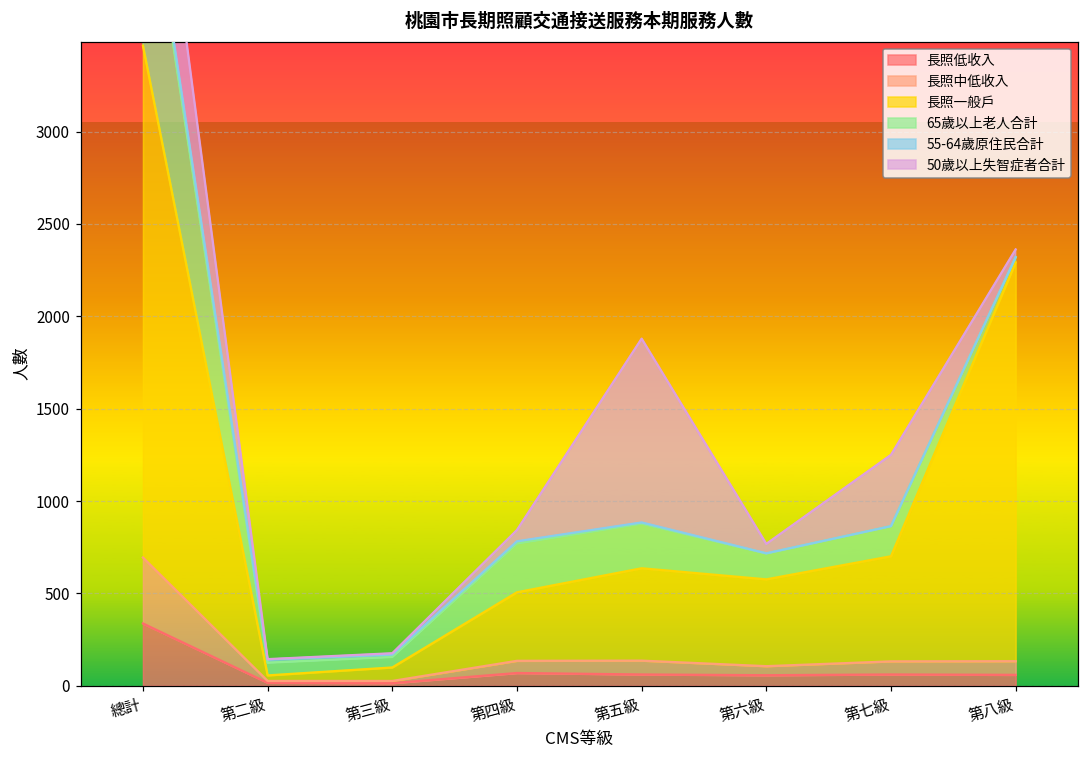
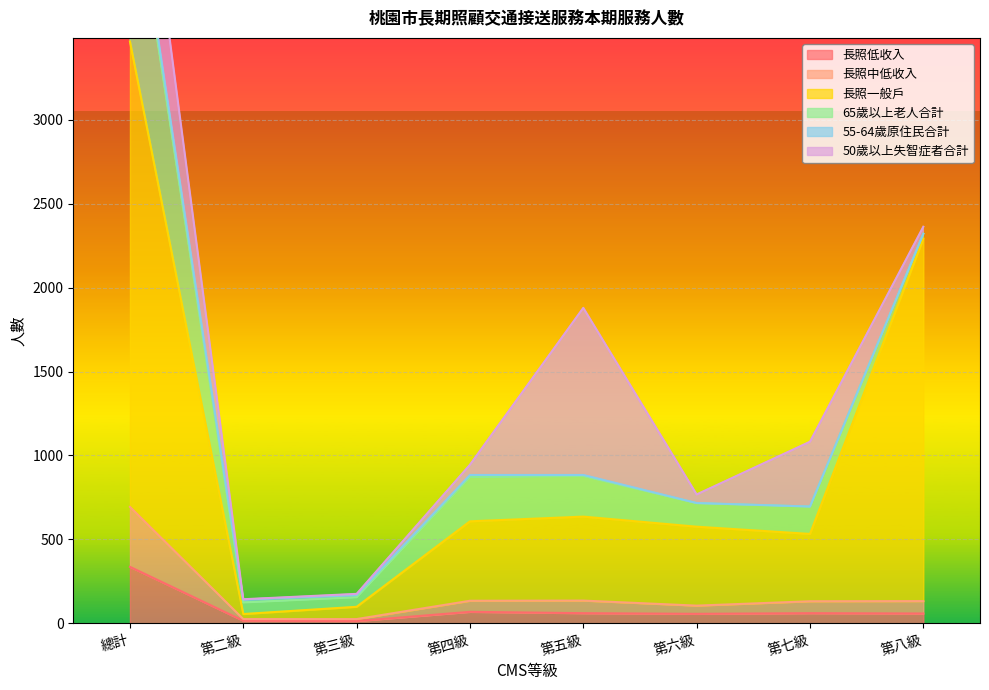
  {
    "長照一般戶": {
      "總計": 2770,
      "第二級": 30,
      "第三級": 70,
-     "第四級": 370,
+     "第四級": 470,
      "第五級": 500,
      "第六級": 470,
-     "第七級": 570,
+     "第七級": 400,
      "第八級": 2160
    },
    "65歲以上老人合計": {
      "第二級": 70
    },
    "50歲以上失智症者合計": {
      "第四級": 60,
      "第五級": 1000,
      "第六級": 50,
      "第七級": 390,
      "第八級": 40
    }
  }
